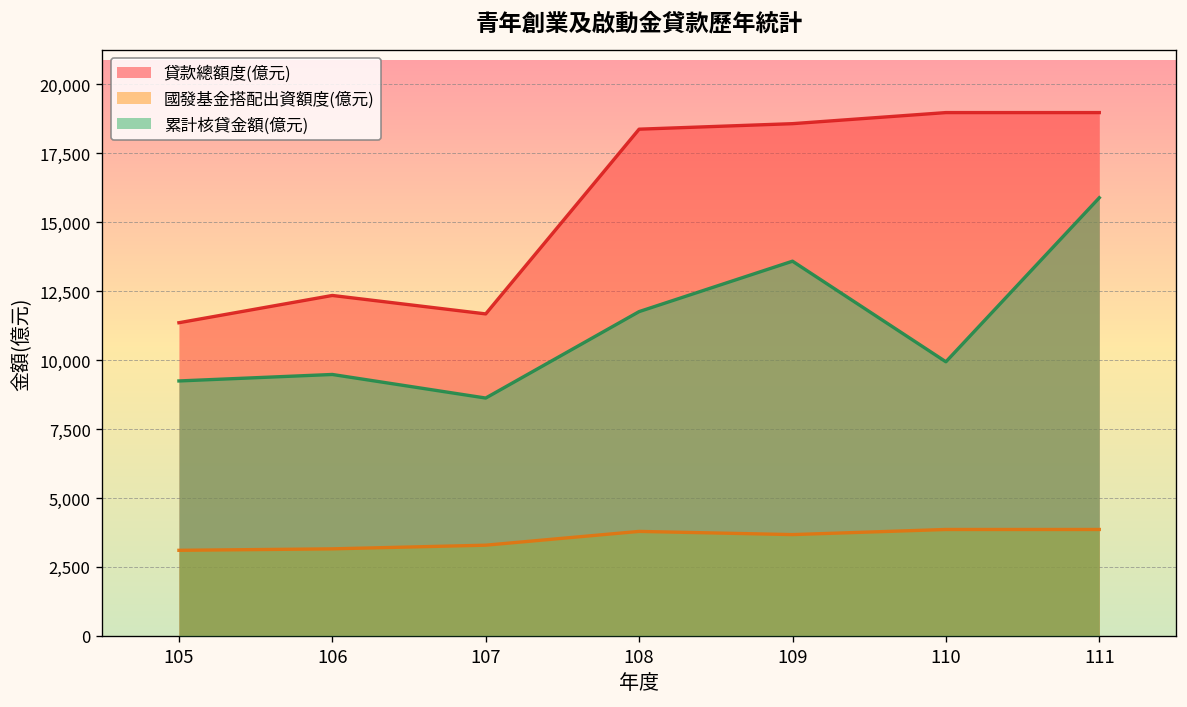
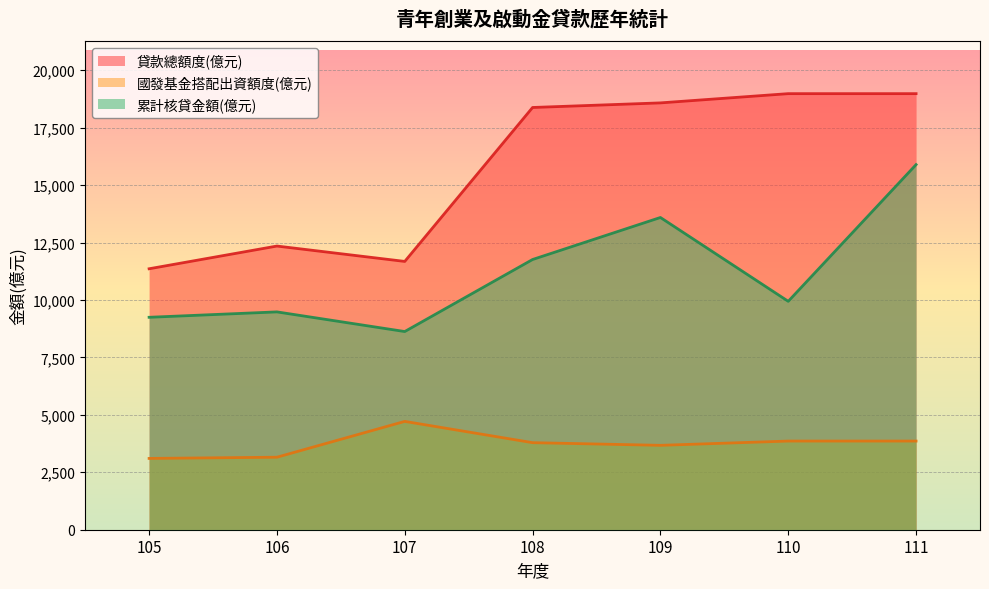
  {
    "貸款總額度(億元)": {
      "105": "11,400",
      "106": "12,300",
      "107": "11,700",
      "108": "18,400",
      "109": "18,600",
      "110": "19,000",
      "111": "19,000"
    },
    "國發基金搭配出資額度(億元)": {
      "105": "3,100",
      "106": "3,200",
-     "107": "3,300",
+     "107": "4,700",
      "108": "3,800",
      "109": "3,700",
      "110": "3,900",
      "111": "3,900"
    },
    "累計核貸金額(億元)": {
      "105": "9,200",
      "106": "9,500",
      "107": "8,600",
      "108": "11,800",
      "109": "13,600",
      "110": "9,900",
      "111": "15,900"
    }
  }
